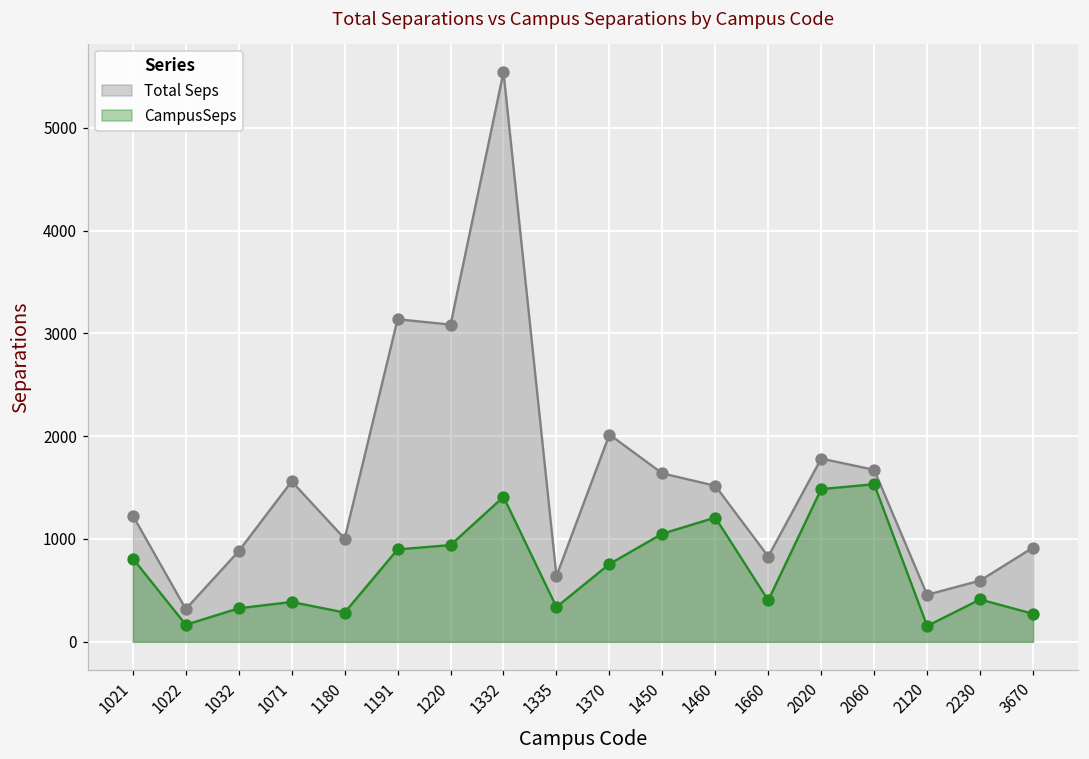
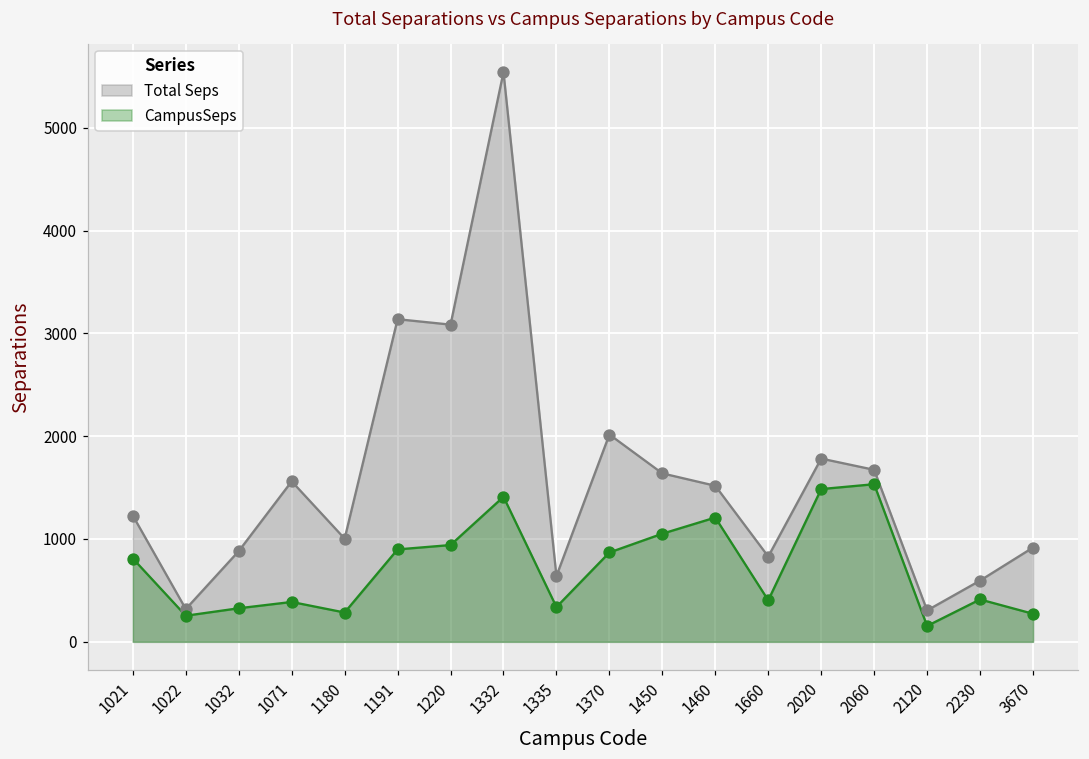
  {
    "Total Seps": {
      "1021": 1200,
      "1022": 300,
      "1032": 900,
      "1071": 1600,
      "1180": 1000,
      "1191": 3100,
      "1220": 3100,
      "1332": 5500,
      "1335": 600,
      "1370": 2000,
      "1450": 1600,
      "1460": 1500,
      "1660": 800,
      "2020": 1800,
      "2060": 1700,
-     "2120": 500,
+     "2120": 300,
      "2230": 600,
      "3670": 900
    },
    "CampusSeps": {
      "1021": 800,
-     "1022": 200,
+     "1022": 300,
      "1032": 300,
      "1071": 400,
      "1180": 300,
      "1191": 900,
      "1220": 900,
      "1332": 1400,
      "1335": 300,
-     "1370": 800,
+     "1370": 900,
      "1450": 1100,
      "1460": 1200,
      "1660": 400,
      "2020": 1500,
      "2060": 1500,
      "2120": 200,
      "2230": 400,
      "3670": 300
    }
  }
